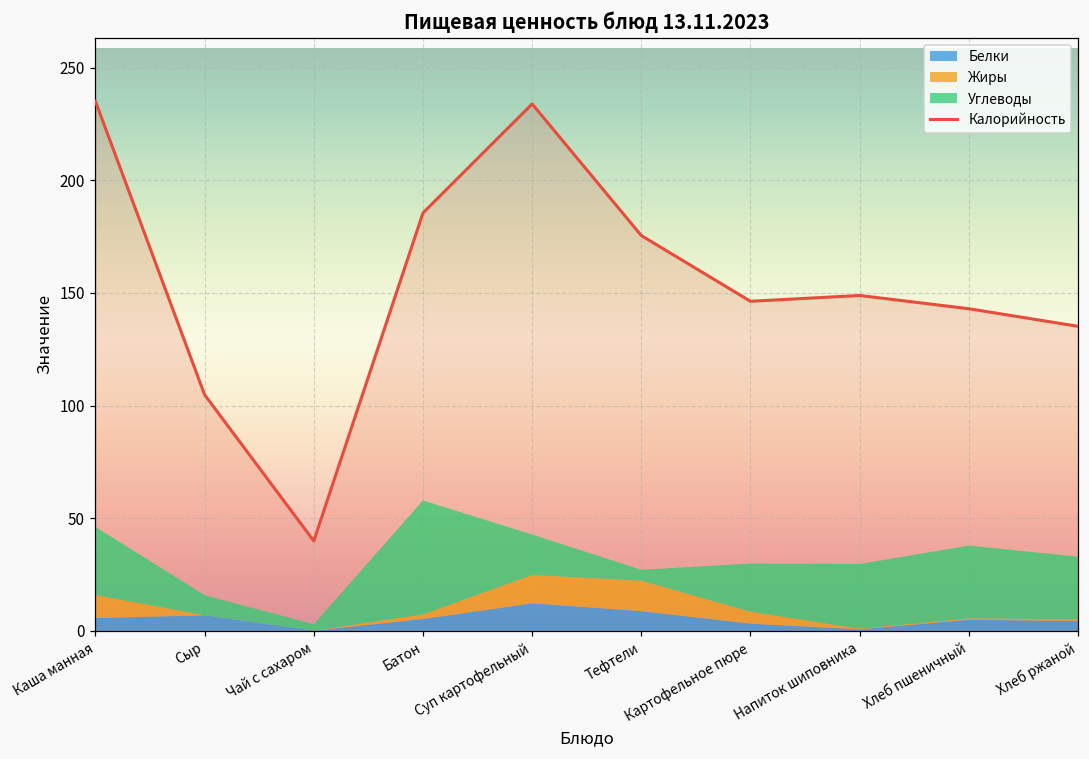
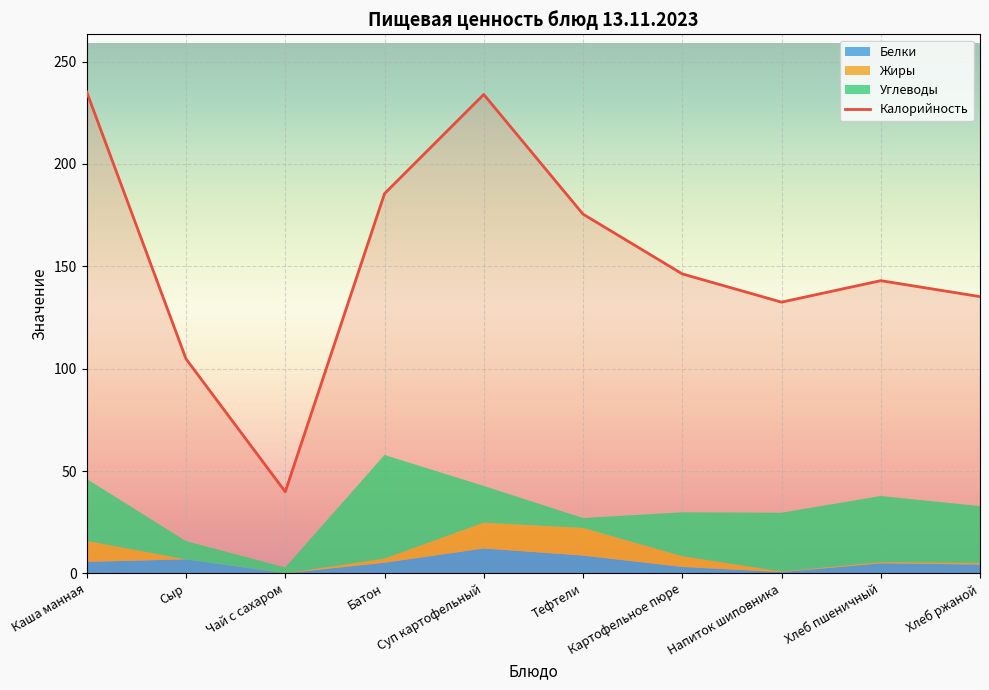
  {
    "Калорийность": {
      "Каша манная": 235,
      "Сыр": 105,
      "Чай с сахаром": 40,
      "Батон": 186,
      "Суп картофельный": 234,
      "Тефтели": 175,
      "Картофельное пюре": 146,
-     "Напиток шиповника": 149,
+     "Напиток шиповника": 133,
      "Хлеб пшеничный": 143,
      "Хлеб ржаной": 135
    },
    "Белки": {
      "Каша манная": 6,
      "Батон": 5,
      "Суп картофельный": 12,
      "Тефтели": 9,
      "Картофельное пюре": 3
    },
    "Жиры": {
      "Каша манная": 10,
      "Батон": 2,
      "Суп картофельный": 13,
      "Тефтели": 14,
      "Картофельное пюре": 5
    },
    "Углеводы": {
      "Каша манная": 30,
      "Сыр": 9,
      "Чай с сахаром": 3,
      "Батон": 51,
      "Суп картофельный": 18,
      "Тефтели": 5,
      "Картофельное пюре": 21,
      "Напиток шиповника": 29,
      "Хлеб пшеничный": 32,
      "Хлеб ржаной": 28
    }
  }
